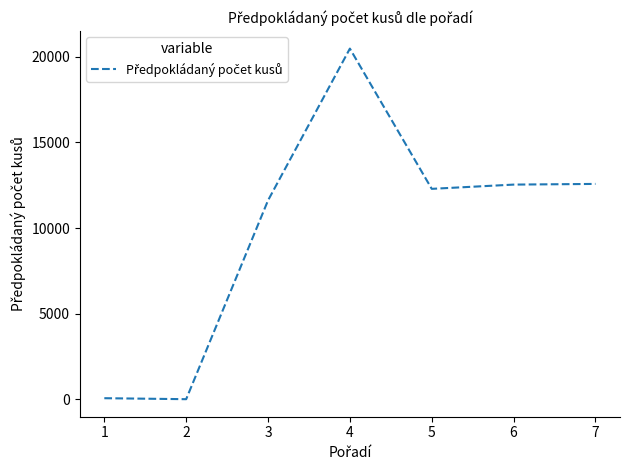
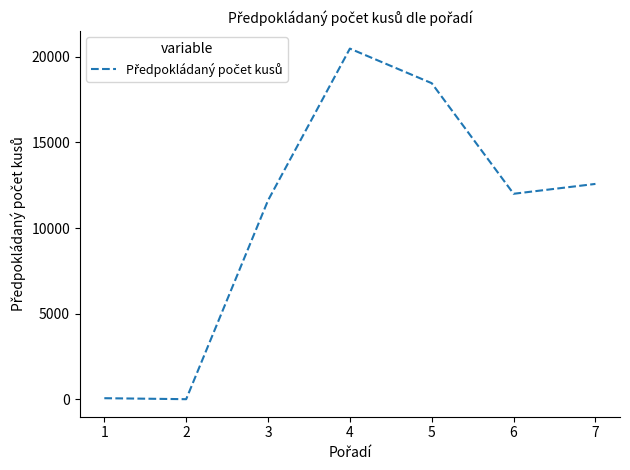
  {
    "1": 100,
    "2": 0,
    "3": 11600,
    "4": 20500,
-   "5": 12300,
-   "6": 12500,
+   "5": 18500,
+   "6": 12000,
    "7": 12600
  }
